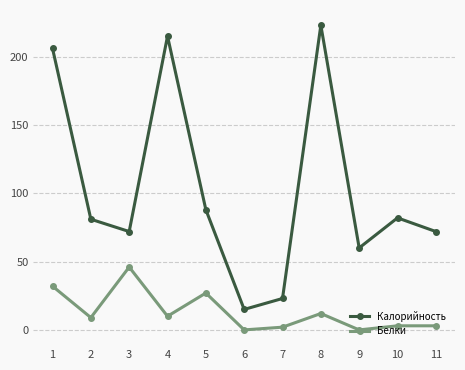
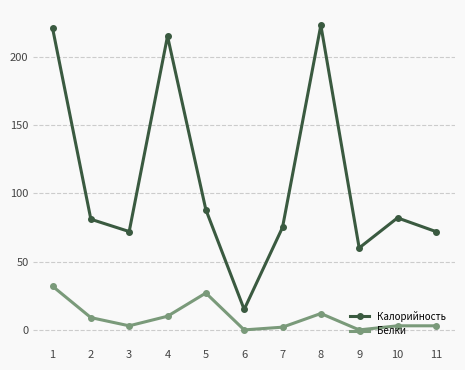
  {
    "Калорийность": {
-     "1": 206,
+     "1": 221,
      "2": 81,
      "3": 72,
      "4": 215,
      "5": 88,
      "6": 15,
-     "7": 23,
+     "7": 75,
      "8": 223,
      "9": 60,
      "10": 82,
      "11": 72
    },
    "Белки": {
      "1": 32,
      "2": 9,
-     "3": 46,
+     "3": 3,
      "4": 10,
      "5": 27,
      "6": 0,
      "7": 2,
      "8": 12,
      "9": 0,
      "10": 3,
      "11": 3
    }
  }
